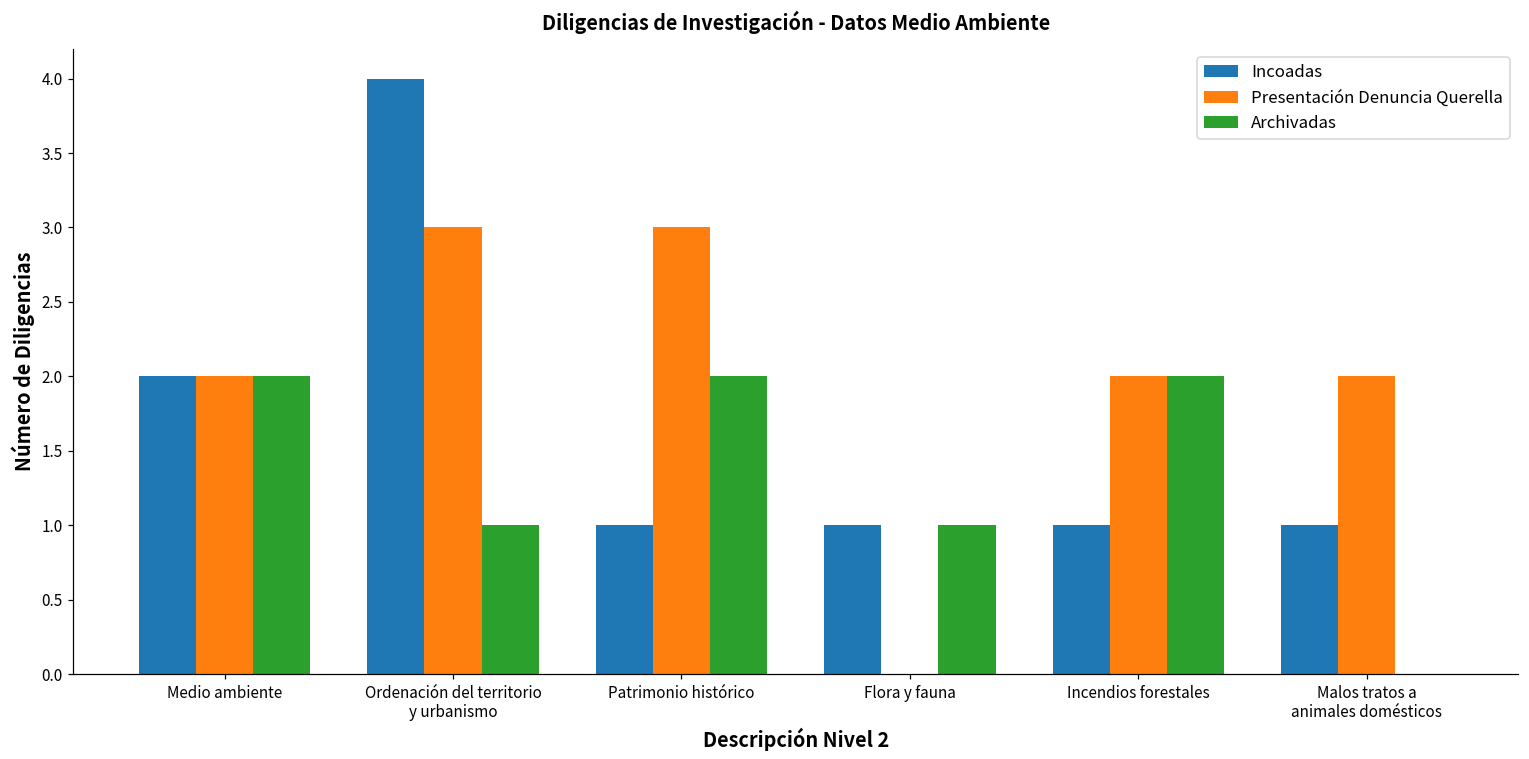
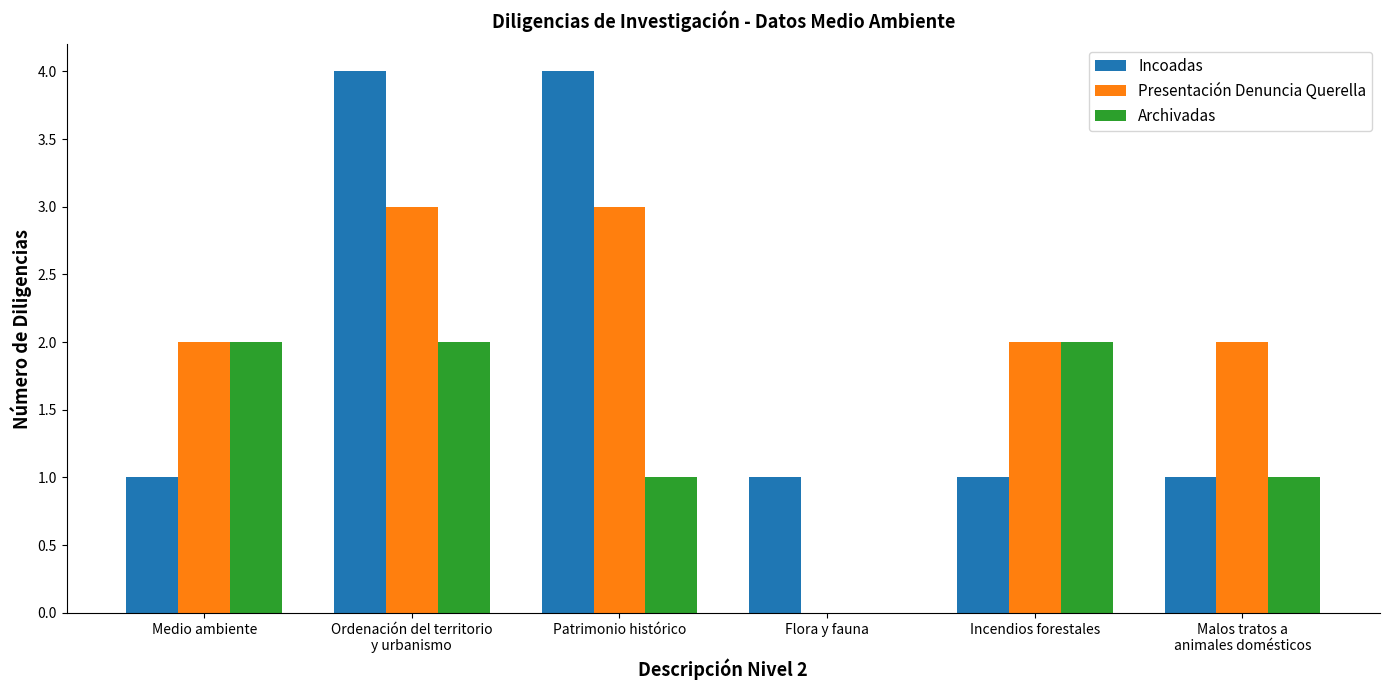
  {
    "Incoadas": {
-     "Medio ambiente": 2,
+     "Medio ambiente": 1,
      "Ordenación del territorio y urbanismo": 4,
-     "Patrimonio histórico": 1,
+     "Patrimonio histórico": 4,
      "Flora y fauna": 1,
      "Incendios forestales": 1,
      "Malos tratos a animales domésticos": 1
    },
    "Presentación Denuncia Querella": {
      "Medio ambiente": 2,
      "Ordenación del territorio y urbanismo": 3,
      "Patrimonio histórico": 3,
      "Flora y fauna": 0,
      "Incendios forestales": 2,
      "Malos tratos a animales domésticos": 2
    },
    "Archivadas": {
      "Medio ambiente": 2,
-     "Ordenación del territorio y urbanismo": 1,
-     "Patrimonio histórico": 2,
-     "Flora y fauna": 1,
+     "Ordenación del territorio y urbanismo": 2,
+     "Patrimonio histórico": 1,
+     "Flora y fauna": 0,
      "Incendios forestales": 2,
-     "Malos tratos a animales domésticos": 0
+     "Malos tratos a animales domésticos": 1
    }
  }
